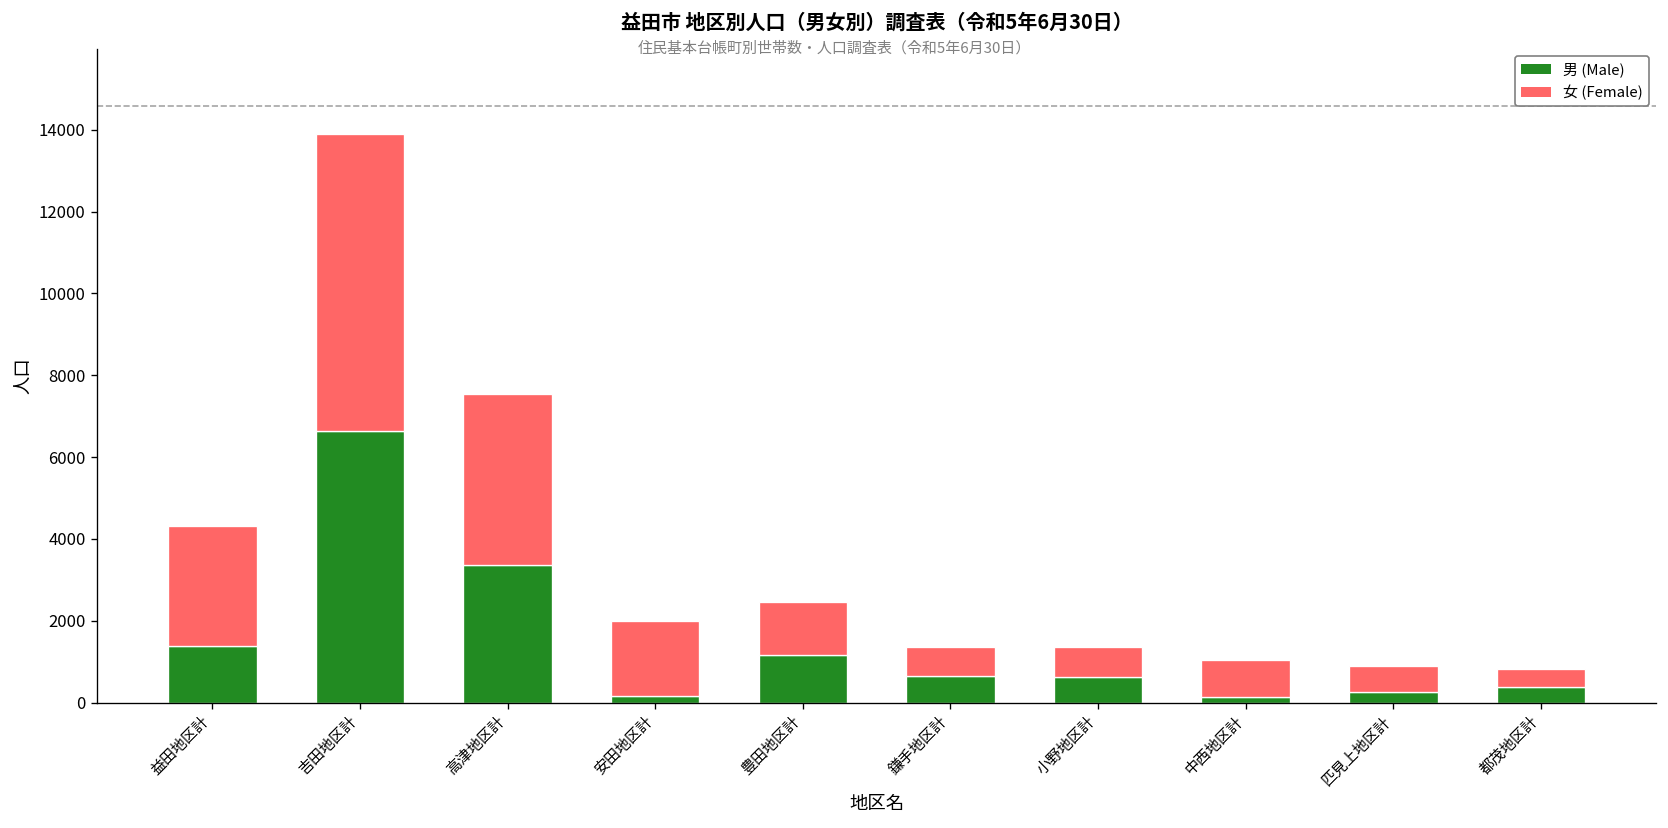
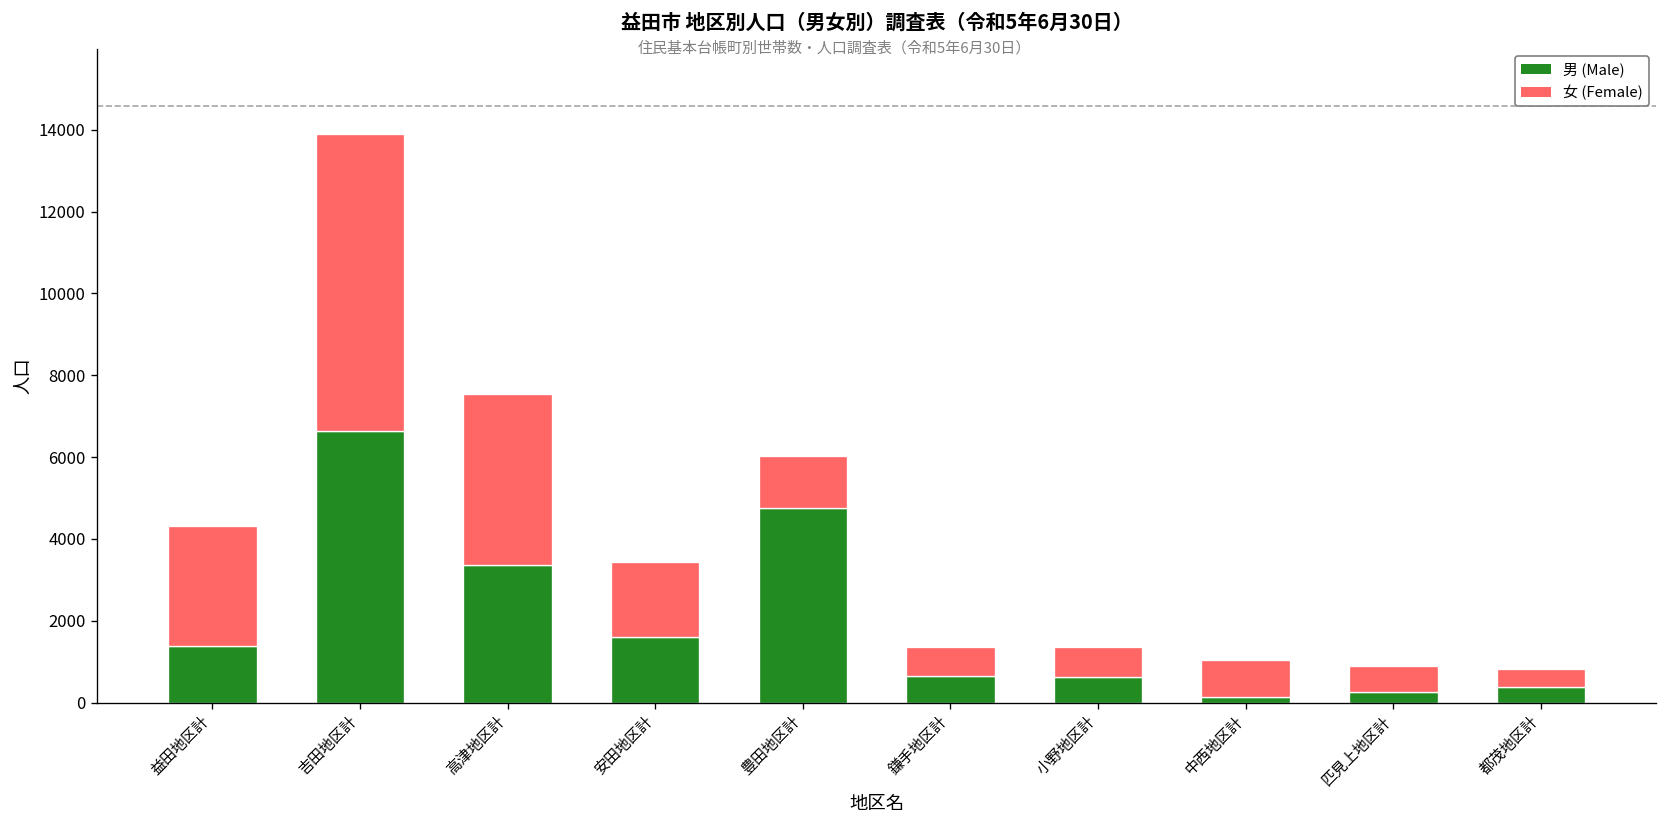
  {
    "男 (Male)": {
      "益田地区計": 1400,
      "吉田地区計": 6600,
      "高津地区計": 3400,
-     "安田地区計": 200,
-     "豊田地区計": 1200,
+     "安田地区計": 1600,
+     "豊田地区計": 4800,
      "鎌手地区計": 700,
      "小野地区計": 600,
      "中西地区計": 100,
      "匹見上地区計": 300,
      "都茂地区計": 400
    },
    "女 (Female)": {
      "益田地区計": 2900,
      "吉田地区計": 7200,
      "高津地区計": 4200,
      "安田地区計": 1800,
      "豊田地区計": 1300,
      "鎌手地区計": 700,
      "小野地区計": 700,
      "中西地区計": 900,
      "匹見上地区計": 600,
      "都茂地区計": 400
    }
  }
